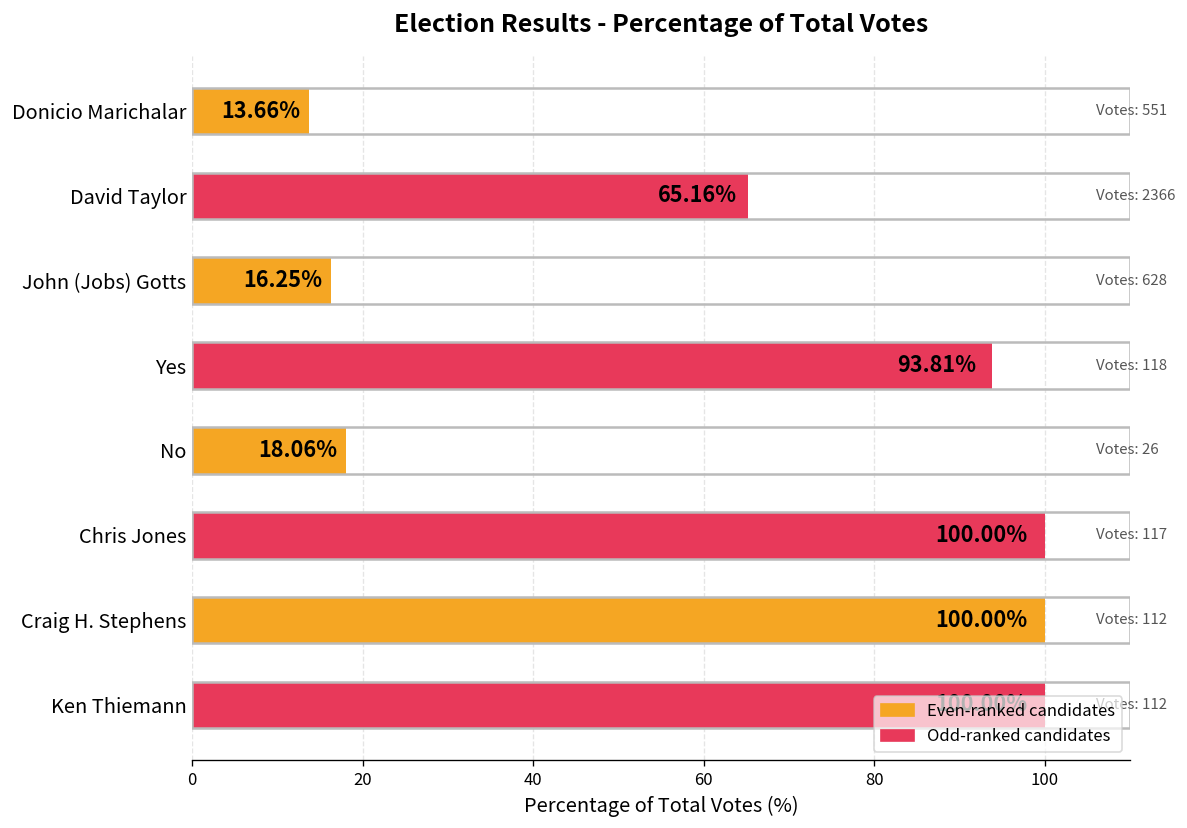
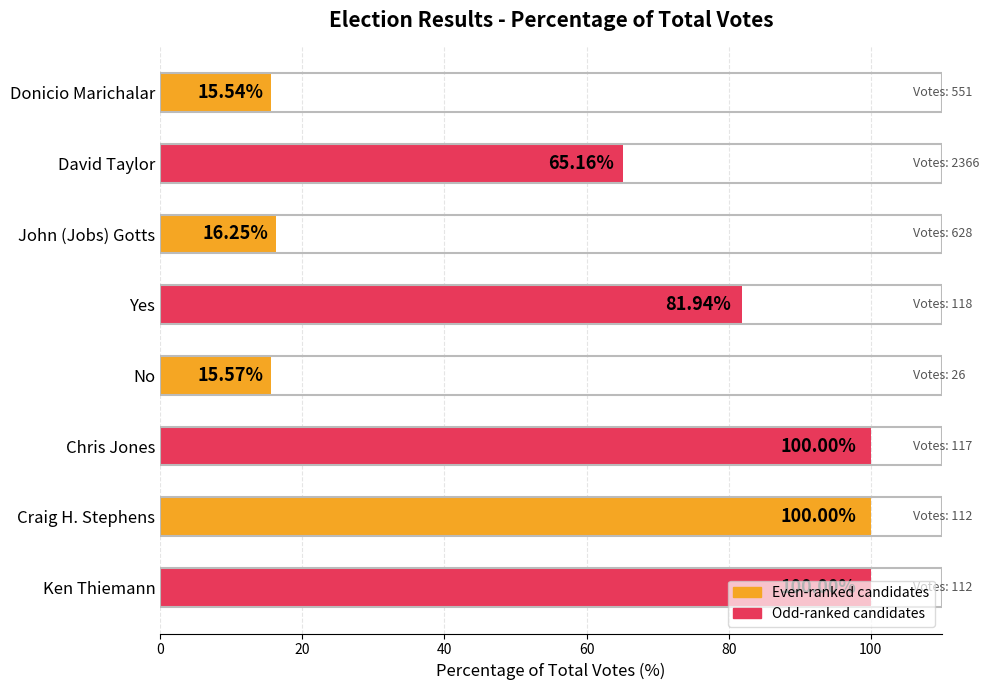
  {
-   "Donicio Marichalar": "13.66%",
+   "Donicio Marichalar": "15.54%",
    "David Taylor": "65.16%",
    "John (Jobs) Gotts": "16.25%",
-   "Yes": "93.81%",
-   "No": "18.06%",
+   "Yes": "81.94%",
+   "No": "15.57%",
    "Chris Jones": "100.00%",
    "Craig H. Stephens": "100.00%"
  }
